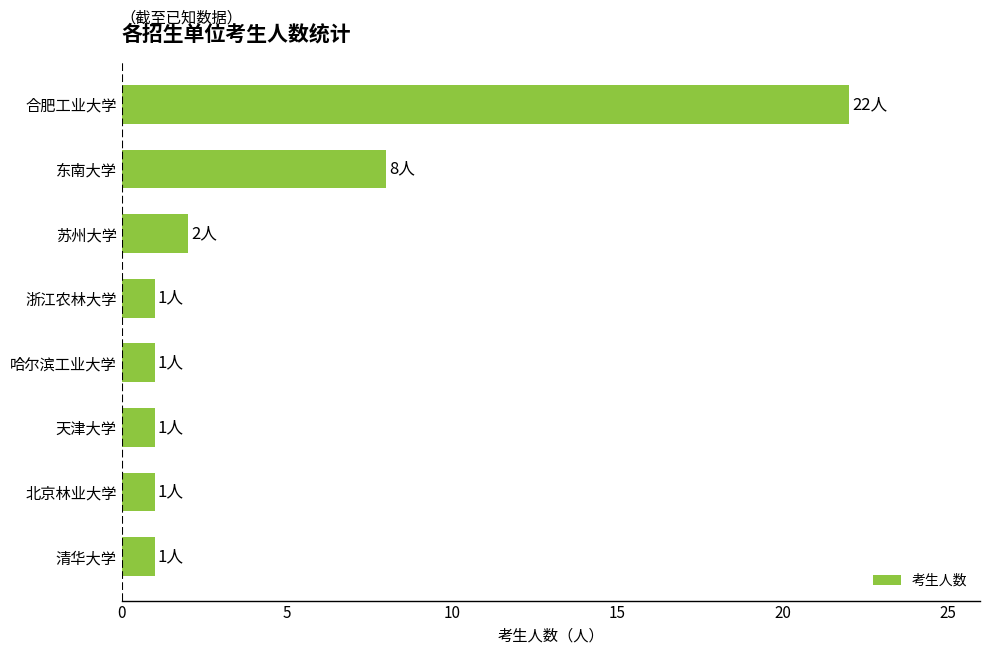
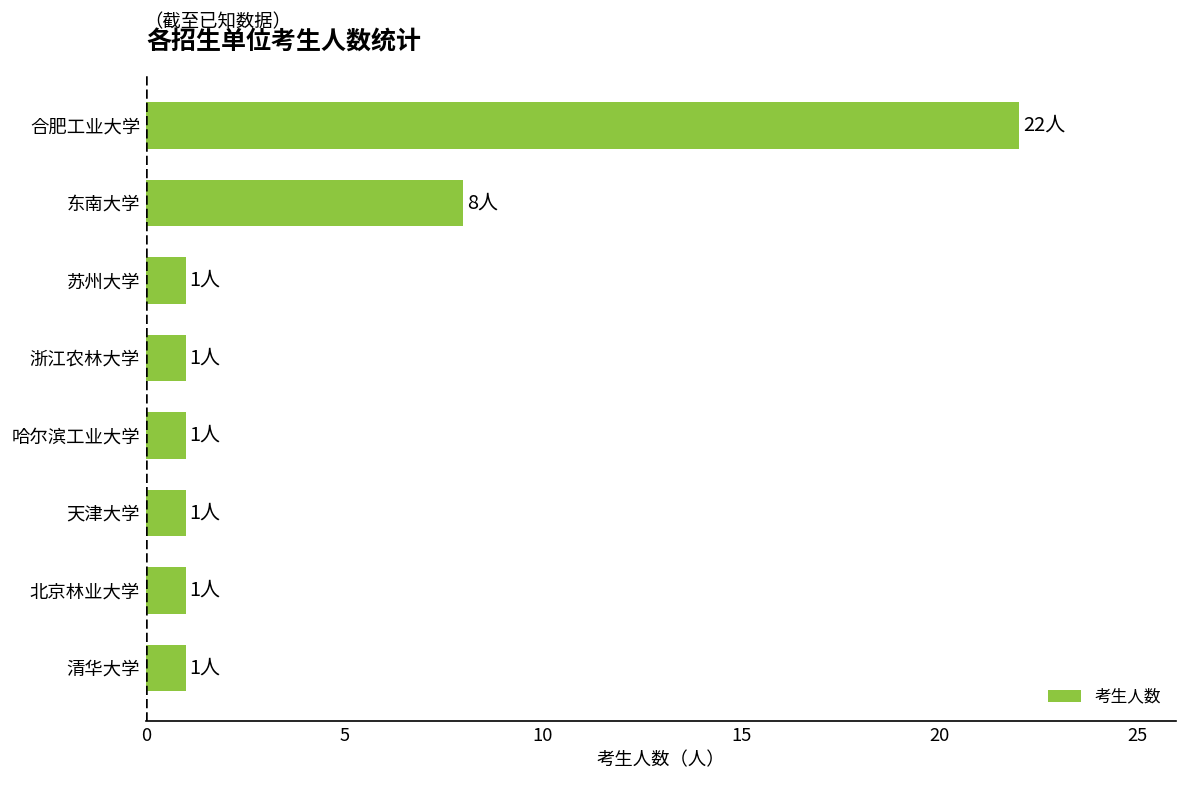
  {
    "合肥工业大学": "22人",
    "东南大学": "8人",
-   "苏州大学": "2人",
+   "苏州大学": "1人",
    "浙江农林大学": "1人",
    "哈尔滨工业大学": "1人",
    "天津大学": "1人",
    "北京林业大学": "1人",
    "清华大学": "1人"
  }
